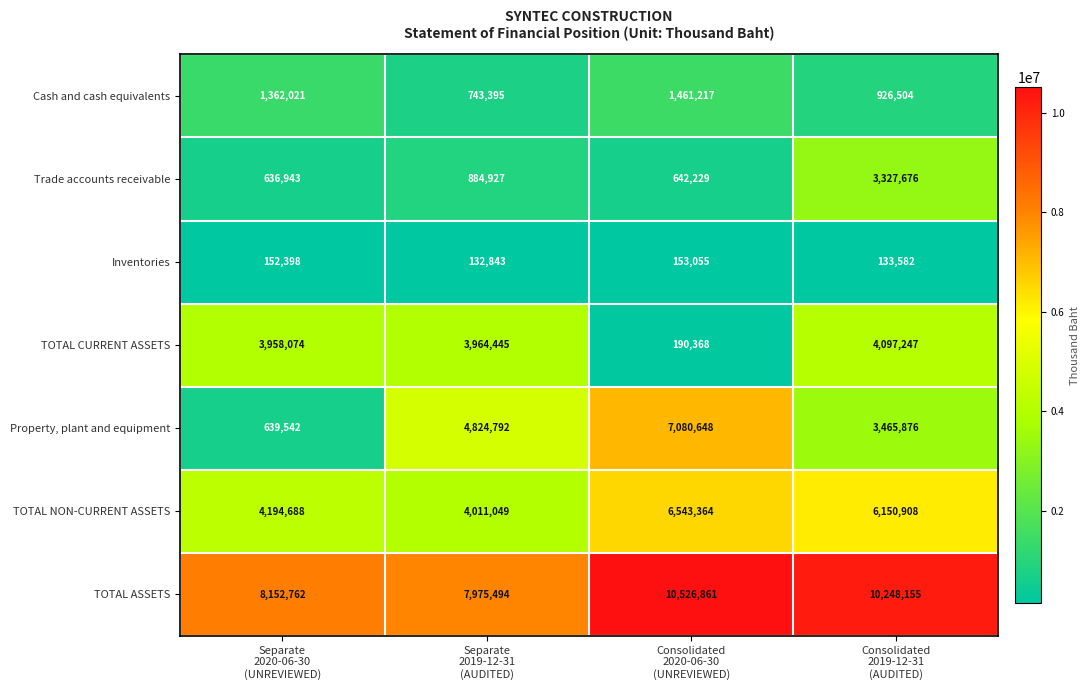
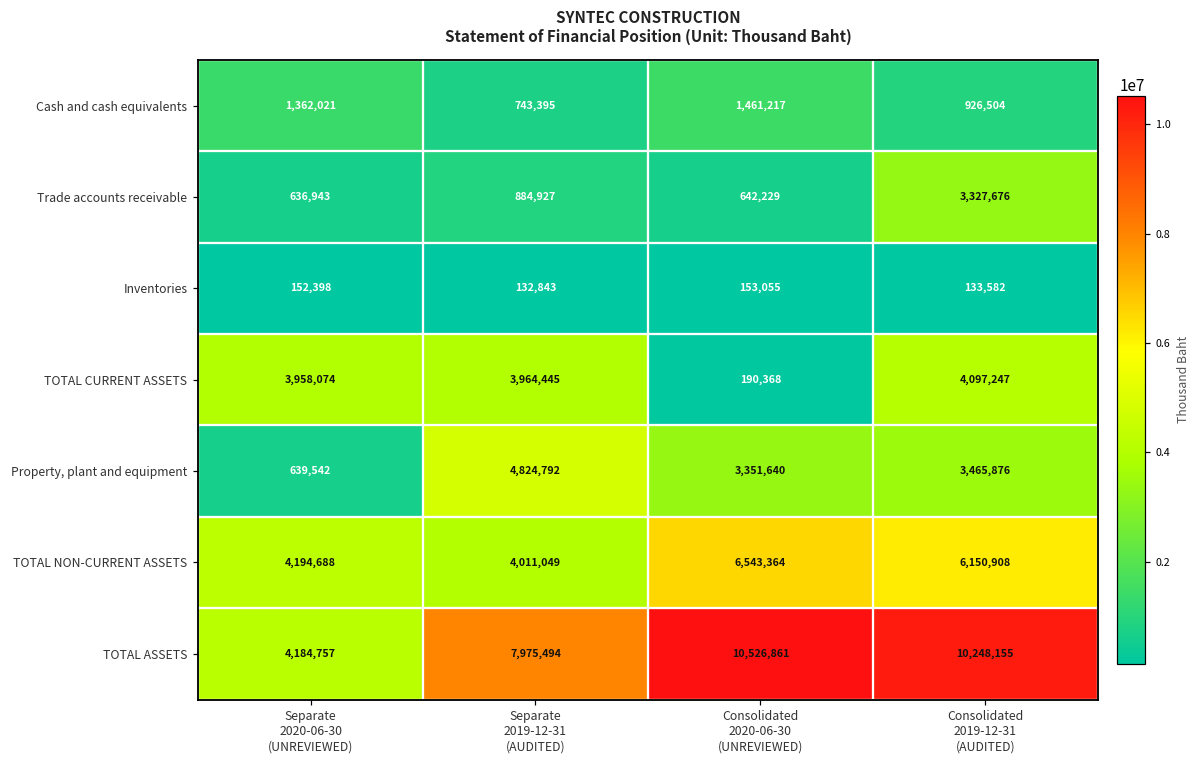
  {
    "Cash and cash equivalents": {
      "Separate 2020-06-30 (UNREVIEWED)": "1,362,021",
      "Separate 2019-12-31 (AUDITED)": "743,395",
      "Consolidated 2020-06-30 (UNREVIEWED)": "1,461,217",
      "Consolidated 2019-12-31 (AUDITED)": "926,504"
    },
    "Trade accounts receivable": {
      "Separate 2020-06-30 (UNREVIEWED)": "636,943",
      "Separate 2019-12-31 (AUDITED)": "884,927",
      "Consolidated 2020-06-30 (UNREVIEWED)": "642,229",
      "Consolidated 2019-12-31 (AUDITED)": "3,327,676"
    },
    "Inventories": {
      "Separate 2020-06-30 (UNREVIEWED)": "152,398",
      "Separate 2019-12-31 (AUDITED)": "132,843",
      "Consolidated 2020-06-30 (UNREVIEWED)": "153,055",
      "Consolidated 2019-12-31 (AUDITED)": "133,582"
    },
    "TOTAL CURRENT ASSETS": {
      "Separate 2020-06-30 (UNREVIEWED)": "3,958,074",
      "Separate 2019-12-31 (AUDITED)": "3,964,445",
      "Consolidated 2020-06-30 (UNREVIEWED)": "190,368",
      "Consolidated 2019-12-31 (AUDITED)": "4,097,247"
    },
    "Property, plant and equipment": {
      "Separate 2020-06-30 (UNREVIEWED)": "639,542",
      "Separate 2019-12-31 (AUDITED)": "4,824,792",
-     "Consolidated 2020-06-30 (UNREVIEWED)": "7,080,648",
+     "Consolidated 2020-06-30 (UNREVIEWED)": "3,351,640",
      "Consolidated 2019-12-31 (AUDITED)": "3,465,876"
    },
    "TOTAL NON-CURRENT ASSETS": {
      "Separate 2020-06-30 (UNREVIEWED)": "4,194,688",
      "Separate 2019-12-31 (AUDITED)": "4,011,049",
      "Consolidated 2020-06-30 (UNREVIEWED)": "6,543,364",
      "Consolidated 2019-12-31 (AUDITED)": "6,150,908"
    },
    "TOTAL ASSETS": {
-     "Separate 2020-06-30 (UNREVIEWED)": "8,152,762",
+     "Separate 2020-06-30 (UNREVIEWED)": "4,184,757",
      "Separate 2019-12-31 (AUDITED)": "7,975,494",
      "Consolidated 2020-06-30 (UNREVIEWED)": "10,526,861",
      "Consolidated 2019-12-31 (AUDITED)": "10,248,155"
    }
  }
